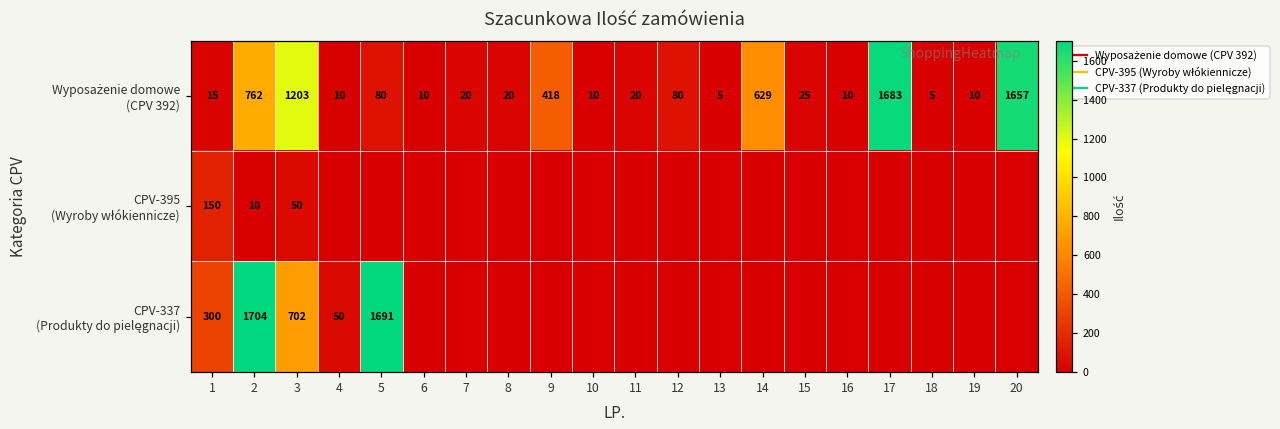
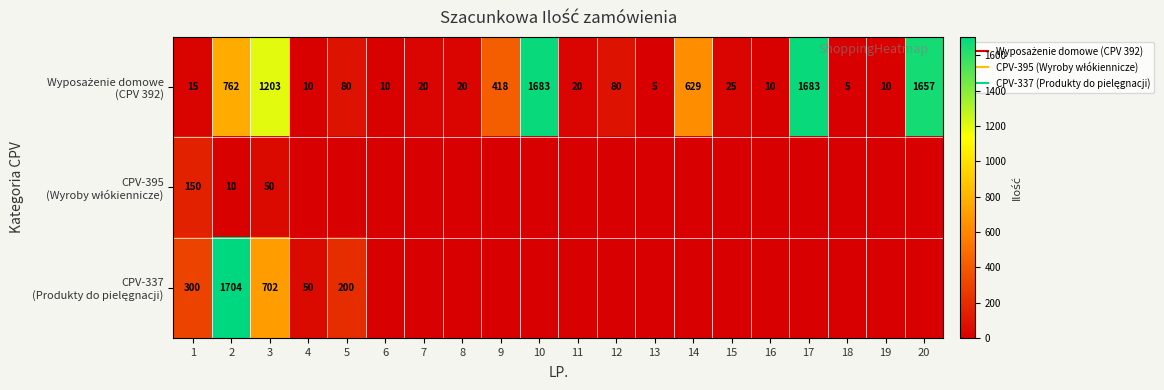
  {
    "Wyposażenie domowe (CPV 392)": {
      "1": 15,
      "2": 762,
      "3": 1203,
      "4": 10,
      "5": 80,
      "6": 10,
      "7": 20,
      "8": 20,
      "9": 418,
-     "10": 10,
+     "10": 1683,
      "11": 20,
      "12": 80,
      "13": 5,
      "14": 629,
      "15": 25,
      "16": 10,
      "17": 1683,
      "18": 5,
      "20": 1657
    },
    "CPV-395 (Wyroby włókiennicze)": {
      "1": 150,
      "2": 10,
      "3": 50
    },
    "CPV-337 (Produkty do pielęgnacji)": {
      "1": 300,
      "2": 1704,
      "3": 702,
      "4": 50,
-     "5": 1691
+     "5": 200
    }
  }
